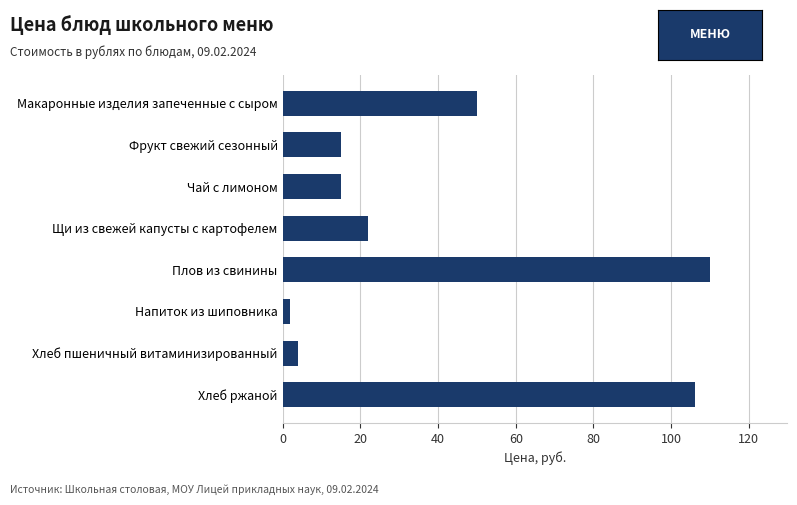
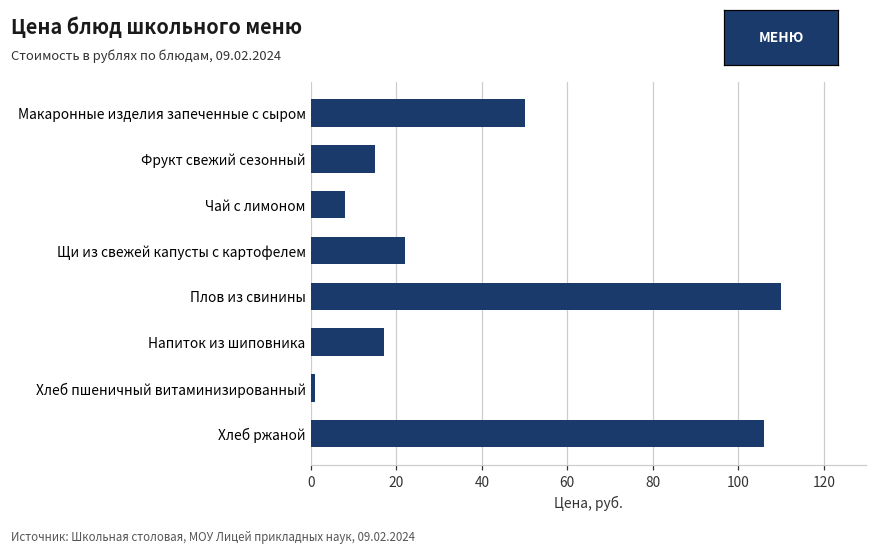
  {
    "Макаронные изделия запеченные с сыром": 50,
    "Фрукт свежий сезонный": 15,
-   "Чай с лимоном": 15,
+   "Чай с лимоном": 8,
    "Щи из свежей капусты с картофелем": 22,
    "Плов из свинины": 110,
-   "Напиток из шиповника": 2,
-   "Хлеб пшеничный витаминизированный": 4,
+   "Напиток из шиповника": 17,
+   "Хлеб пшеничный витаминизированный": 1,
    "Хлеб ржаной": 106
  }
